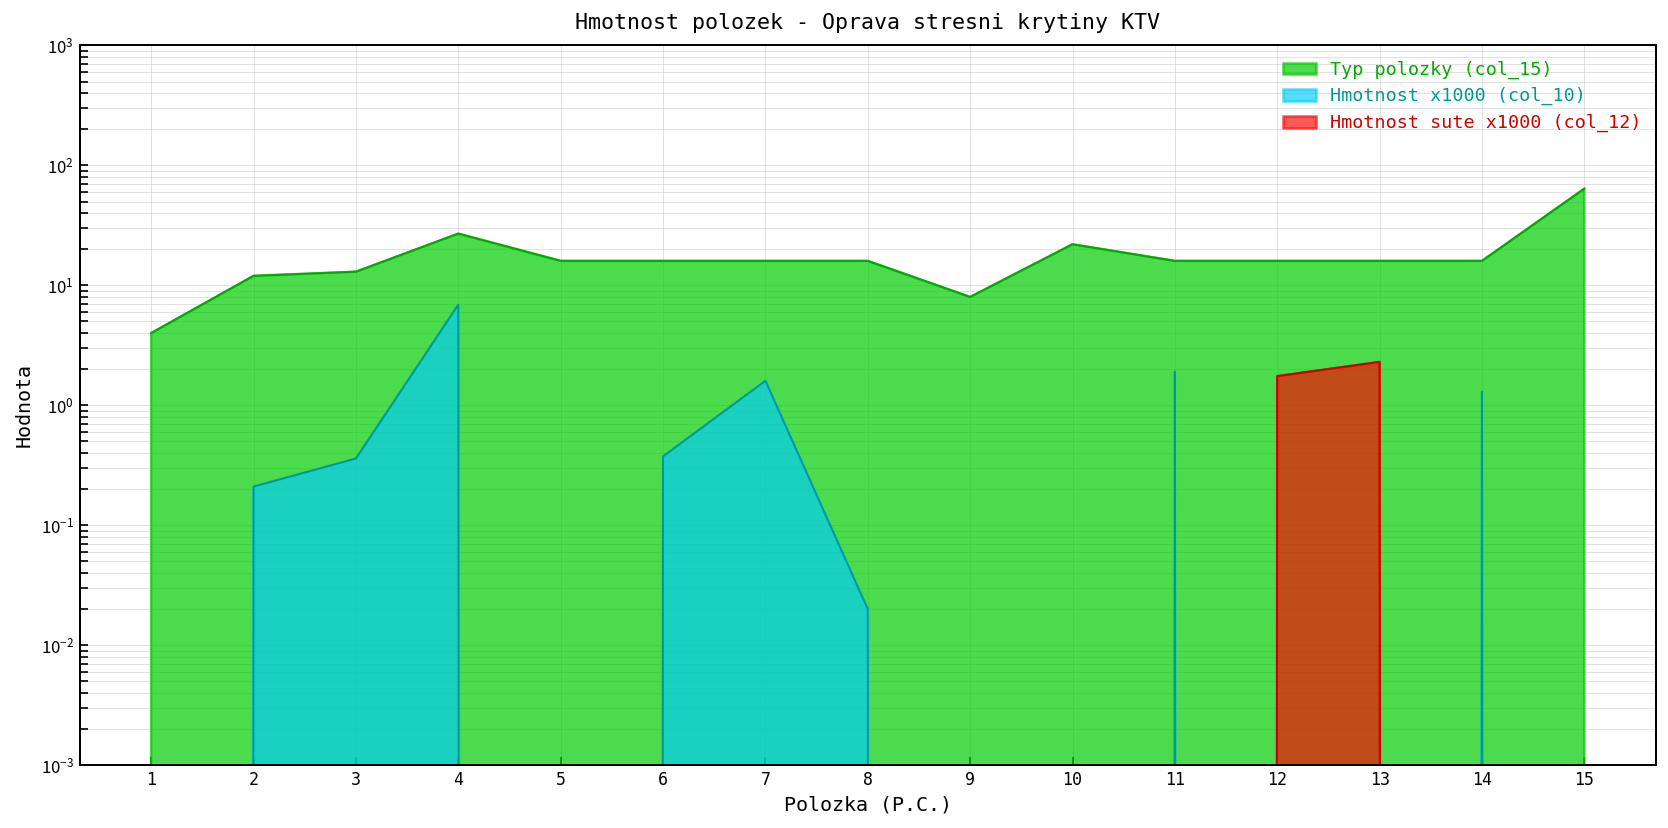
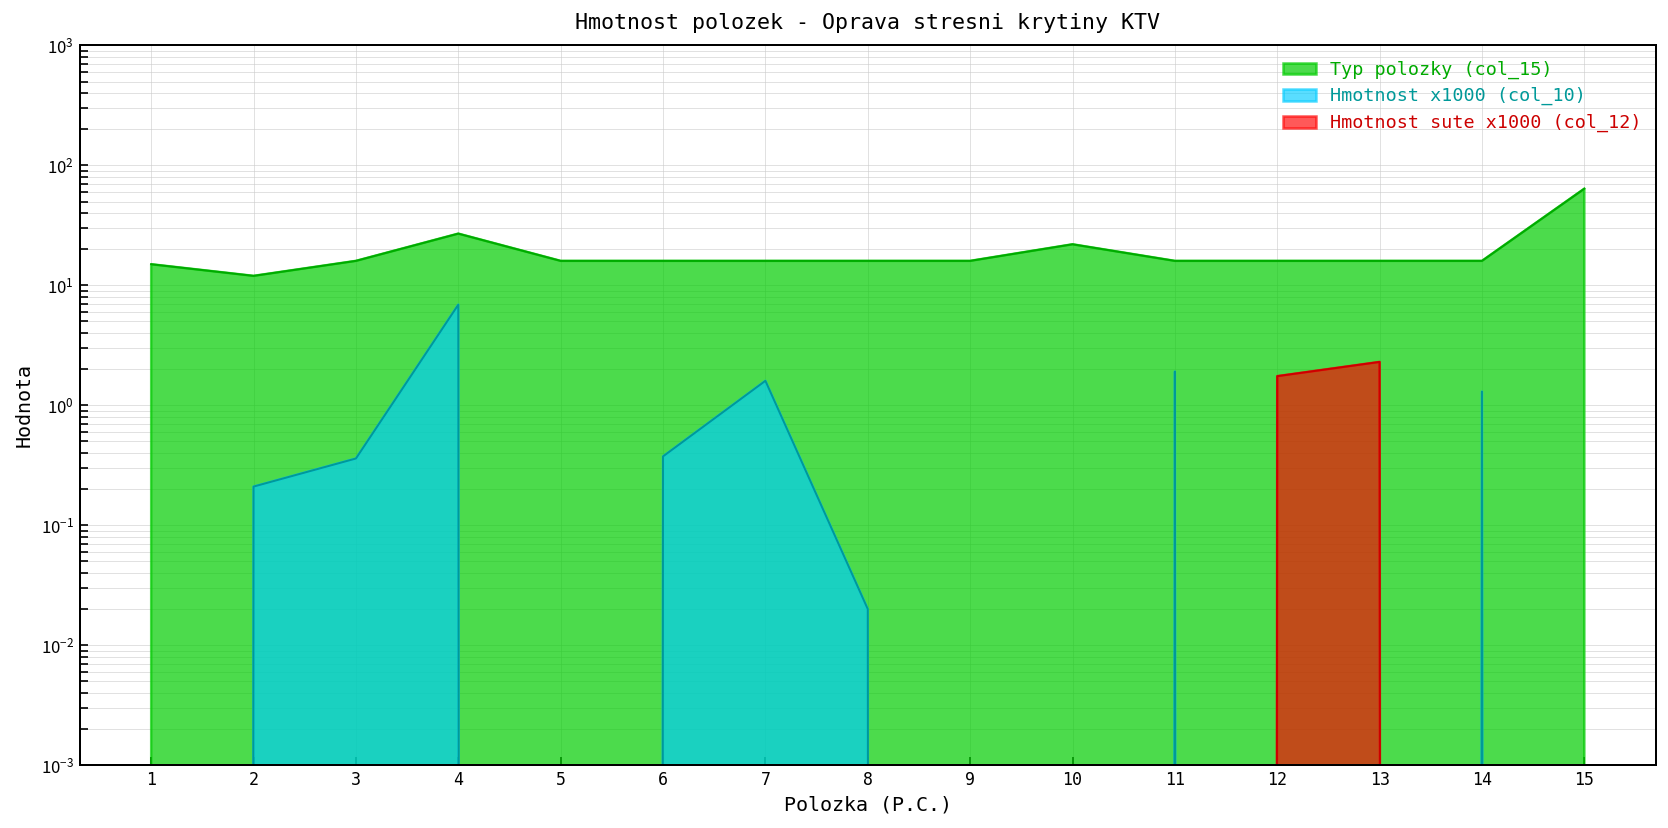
  {
    "Typ polozky (col_15)": {
-     "1": 4,
+     "1": 15,
      "2": 12,
-     "3": 13,
+     "3": 16,
      "4": 27,
      "5": 16,
      "6": 16,
      "7": 16,
      "8": 16,
-     "9": 8,
+     "9": 16,
      "10": 22,
      "11": 16,
      "12": 16,
      "13": 16,
      "14": 16,
      "15": 60
    },
    "Hmotnost x1000 (col_10)": {
      "2": 0.21,
      "3": 0.36,
      "4": 7,
      "6": 0.38,
      "7": 1.6,
      "8": 0.020,
      "11": 2,
      "14": 1.3
    },
    "Hmotnost sute x1000 (col_12)": {
      "12": 1.8,
      "13": 2.3
    }
  }
